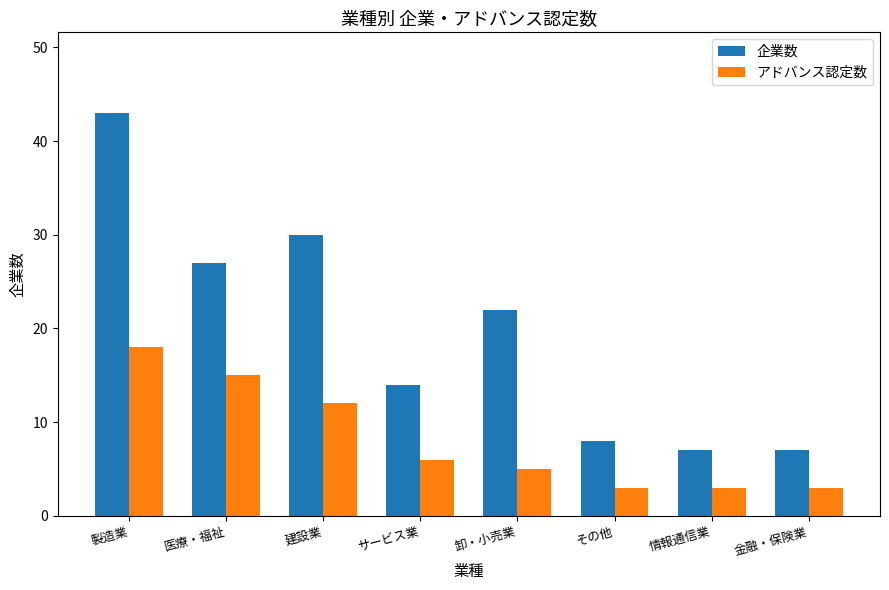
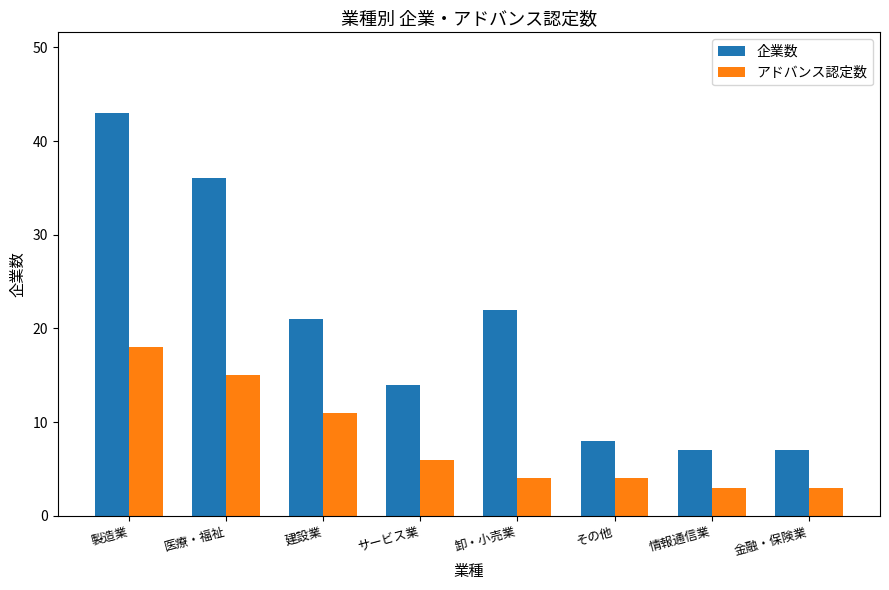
  {
    "企業数": {
      "製造業": 43,
-     "医療・福祉": 27,
-     "建設業": 30,
+     "医療・福祉": 36,
+     "建設業": 21,
      "サービス業": 14,
      "卸・小売業": 22,
      "その他": 8,
      "情報通信業": 7,
      "金融・保険業": 7
    },
    "アドバンス認定数": {
      "製造業": 18,
      "医療・福祉": 15,
-     "建設業": 12,
+     "建設業": 11,
      "サービス業": 6,
-     "卸・小売業": 5,
-     "その他": 3,
+     "卸・小売業": 4,
+     "その他": 4,
      "情報通信業": 3,
      "金融・保険業": 3
    }
  }
